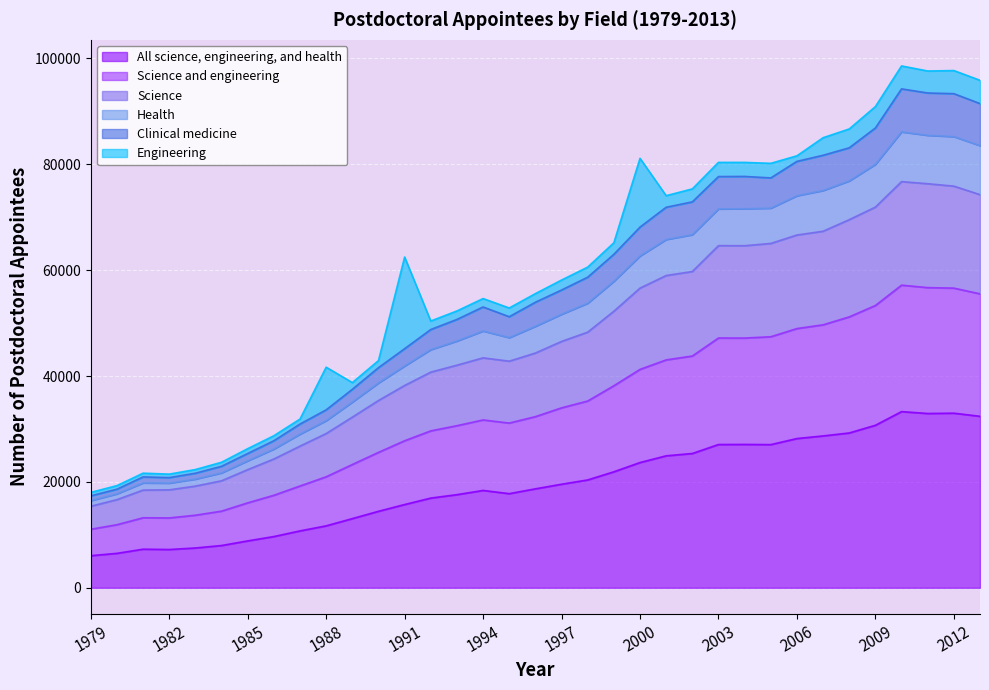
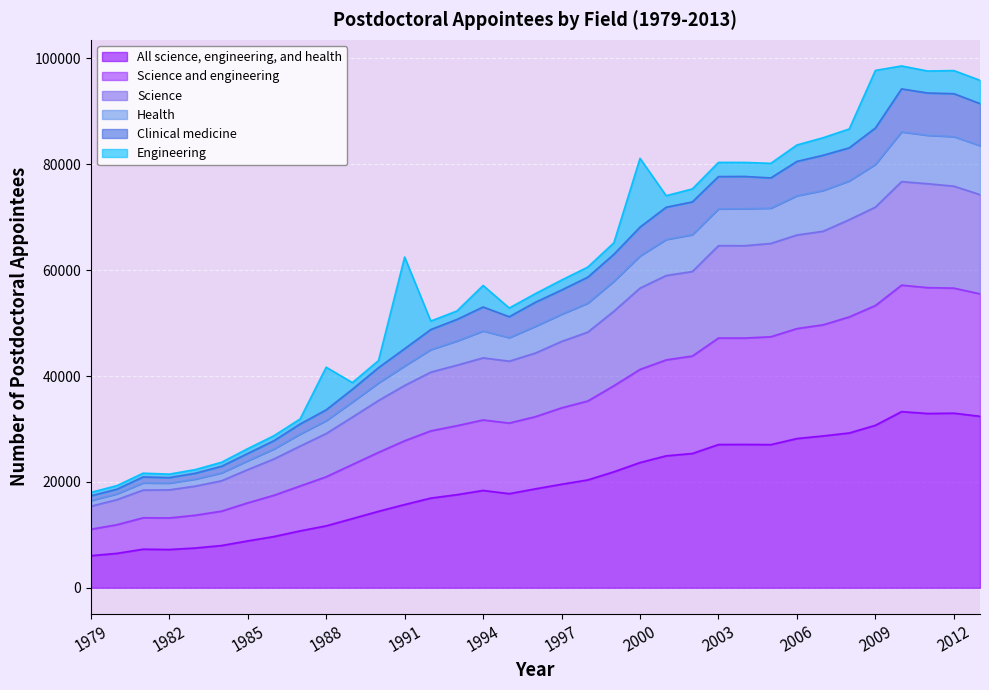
  {
    "Engineering": {
      "1979": 1000,
      "1982": 1000,
      "1985": 1000,
      "1988": 8000,
      "1991": 17000,
-     "1994": 2000,
+     "1994": 4000,
      "1997": 2000,
      "2000": 13000,
      "2003": 3000,
-     "2006": 1000,
-     "2009": 4000,
+     "2006": 3000,
+     "2009": 11000,
      "2012": 4000
    }
  }
